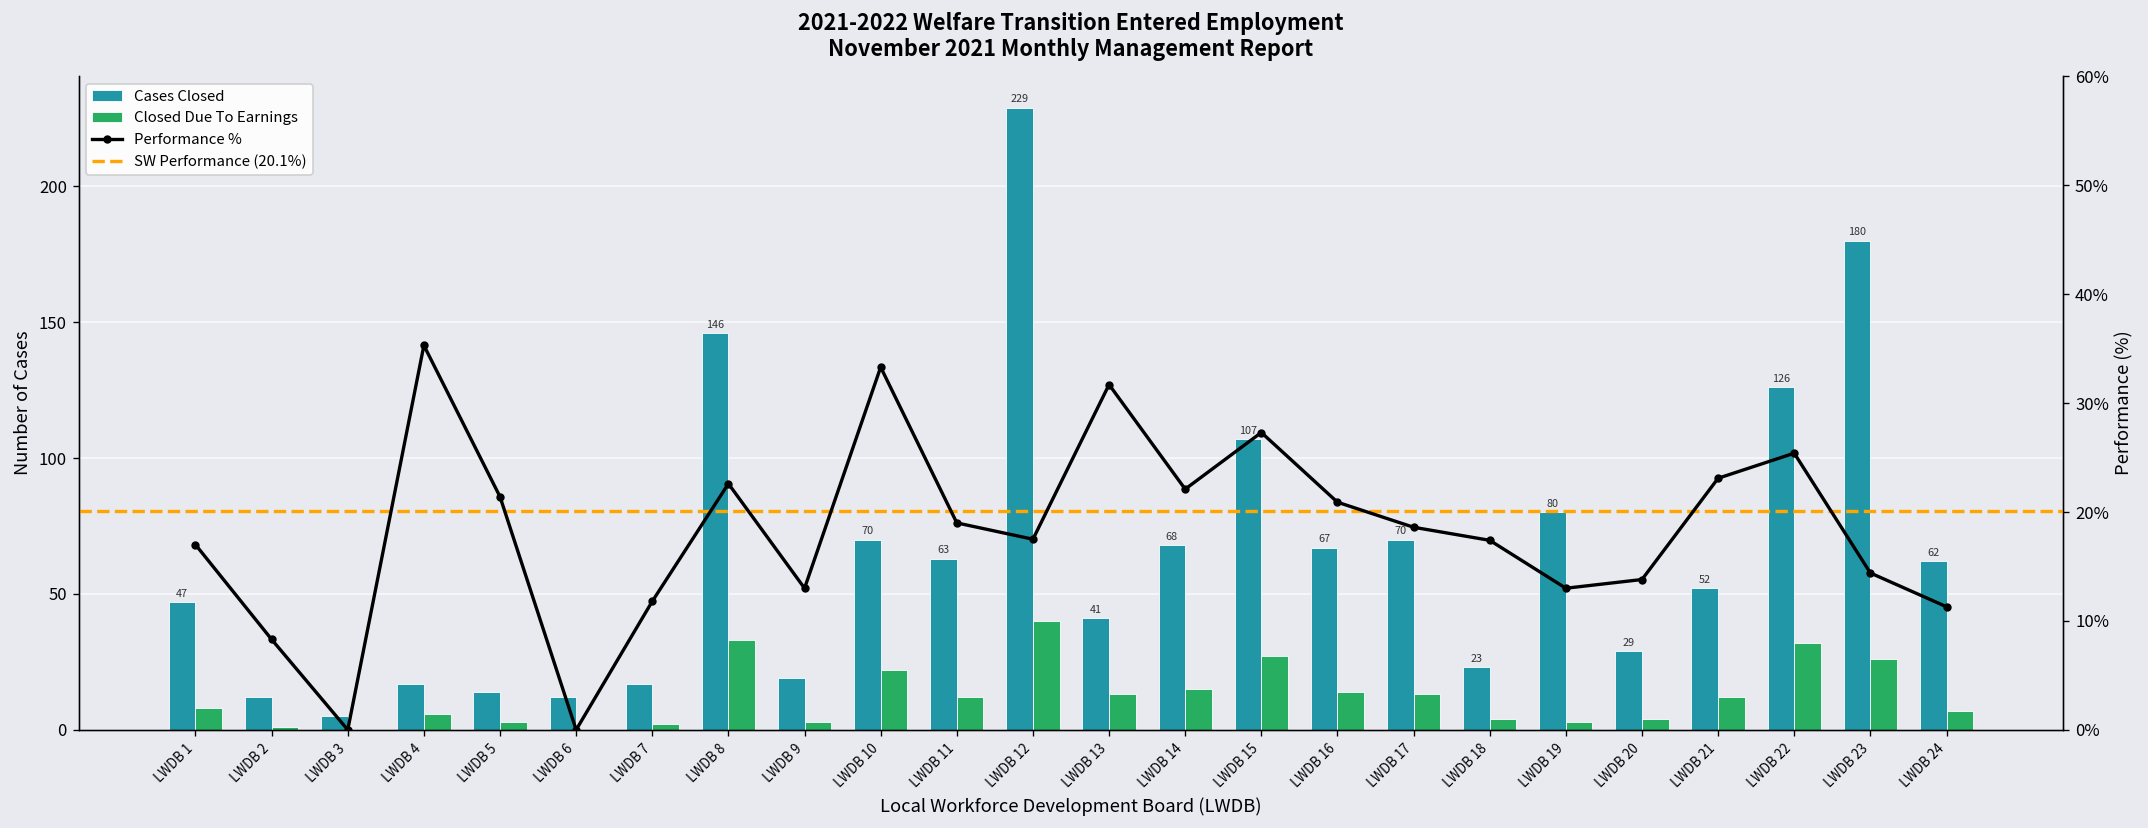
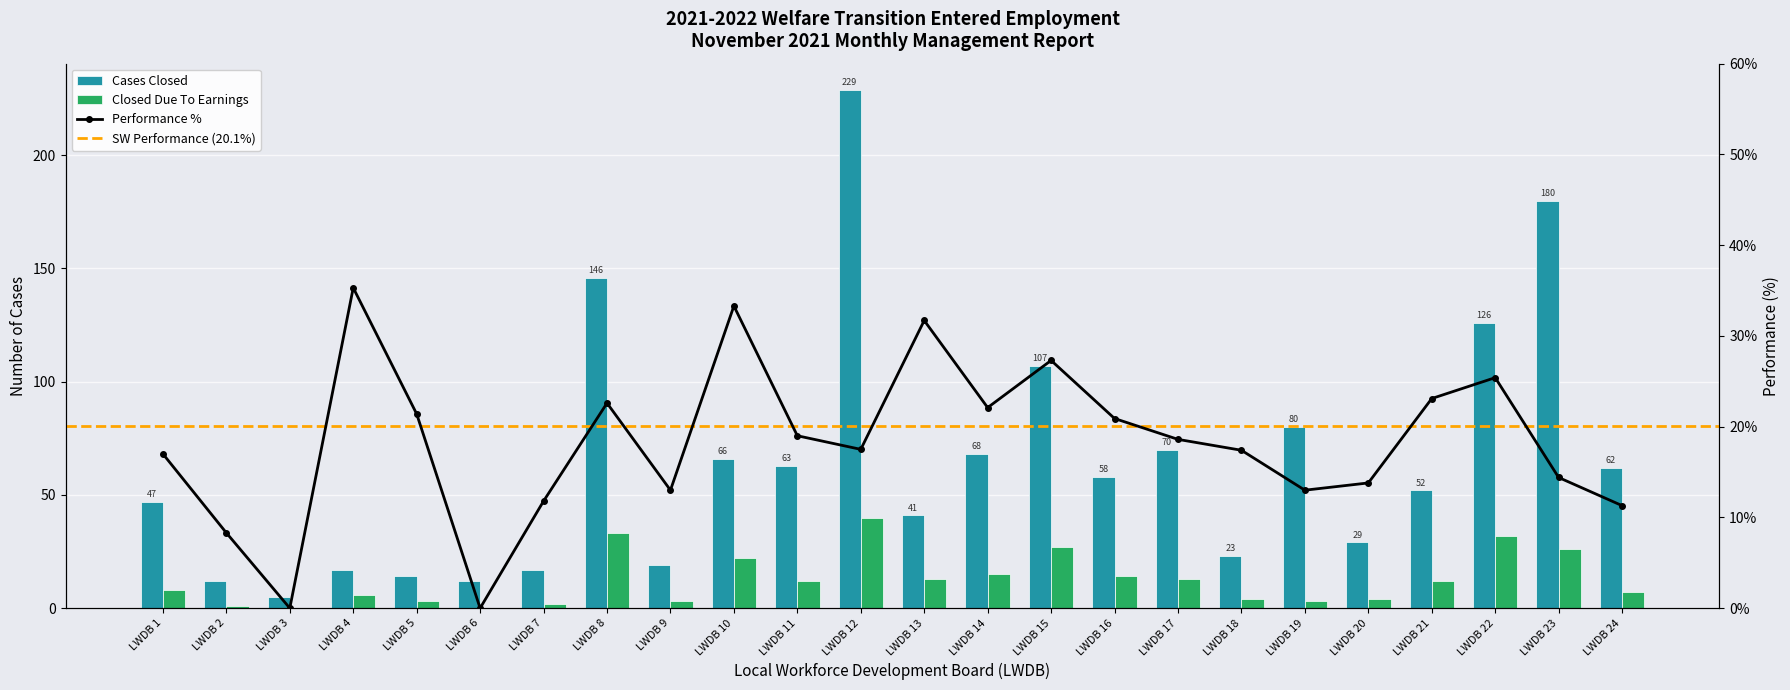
  {
    "Cases Closed": {
      "LWDB 1": 47,
      "LWDB 8": 146,
-     "LWDB 10": 70,
+     "LWDB 10": 66,
      "LWDB 11": 63,
      "LWDB 12": 229,
      "LWDB 13": 41,
      "LWDB 14": 68,
      "LWDB 15": 107,
-     "LWDB 16": 67,
+     "LWDB 16": 58,
      "LWDB 17": 70,
      "LWDB 18": 23,
      "LWDB 19": 80,
      "LWDB 20": 29,
      "LWDB 21": 52,
      "LWDB 22": 126,
      "LWDB 23": 180,
      "LWDB 24": 62
    }
  }
